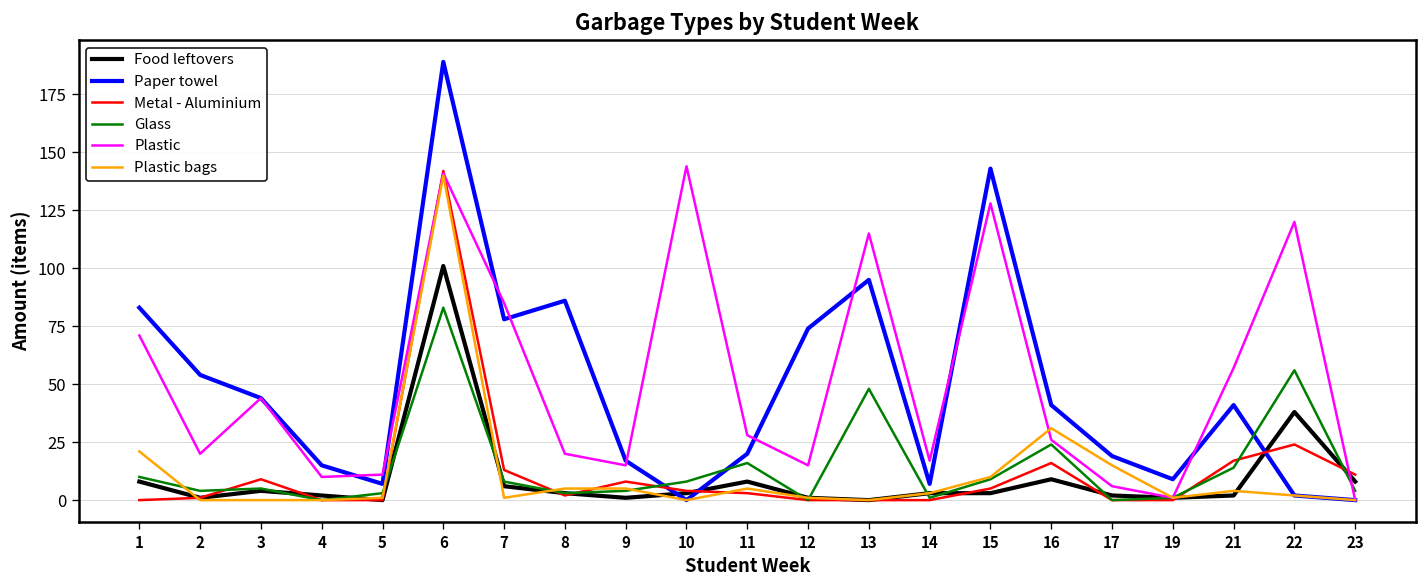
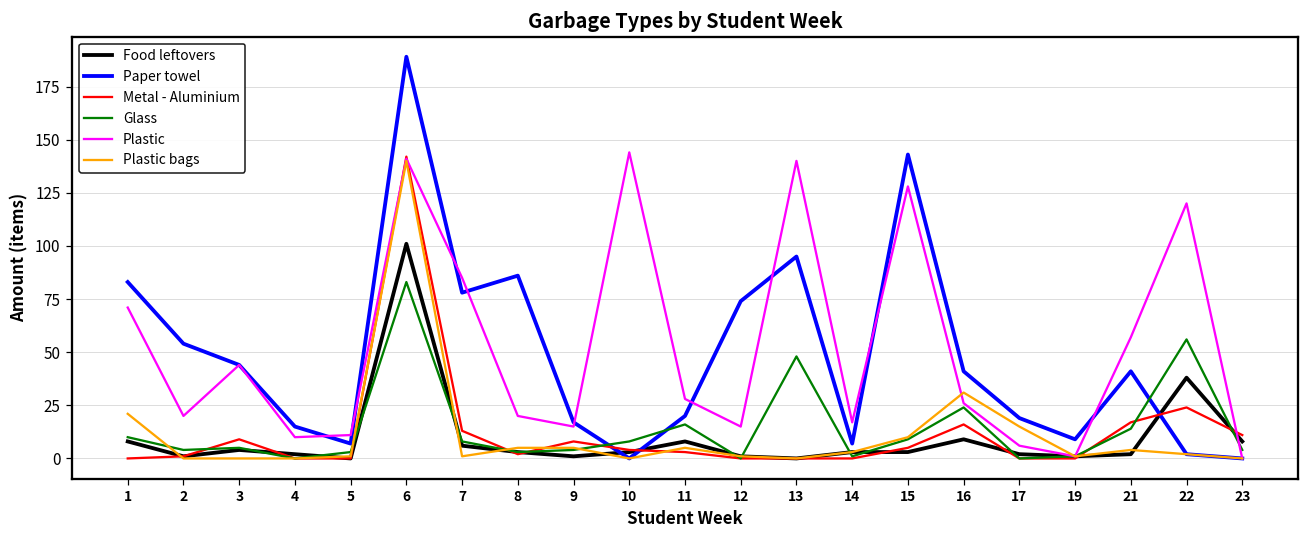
  {
    "Food leftovers": {
      "1": 8,
      "4": 2,
      "6": 101,
      "7": 6,
      "9": 1,
      "11": 8,
      "15": 3,
      "16": 9,
      "17": 2,
      "21": 2,
      "22": 38,
      "23": 8
    },
    "Paper towel": {
      "1": 83,
      "2": 54,
      "4": 15,
      "5": 7,
      "6": 189,
      "7": 78,
      "8": 86,
      "9": 17,
      "11": 20,
      "12": 74,
      "13": 95,
      "14": 7,
      "15": 143,
      "16": 41,
      "17": 19,
      "19": 9,
      "21": 41
    },
    "Metal - Aluminium": {
      "1": 0,
      "3": 9,
      "7": 13,
      "9": 8,
      "11": 3,
      "15": 5,
      "16": 16,
      "21": 17,
      "22": 24,
      "23": 11
    },
    "Glass": {
      "1": 10,
      "2": 4,
      "5": 3,
      "6": 83,
      "7": 8,
      "10": 8,
      "11": 16,
      "13": 48,
      "16": 24,
      "21": 14,
      "22": 56,
      "23": 4
    },
    "Plastic": {
      "1": 71,
      "2": 20,
      "4": 10,
      "5": 11,
      "7": 85,
      "8": 20,
      "9": 15,
      "10": 144,
      "11": 28,
      "12": 15,
-     "13": 115,
+     "13": 140,
      "14": 17,
      "15": 128,
      "16": 26,
      "17": 6,
      "21": 57,
      "22": 120
    },
    "Plastic bags": {
      "1": 21,
      "3": 0,
      "7": 1,
      "8": 5,
      "11": 5,
      "16": 31,
      "17": 15,
      "21": 4
    }
  }
